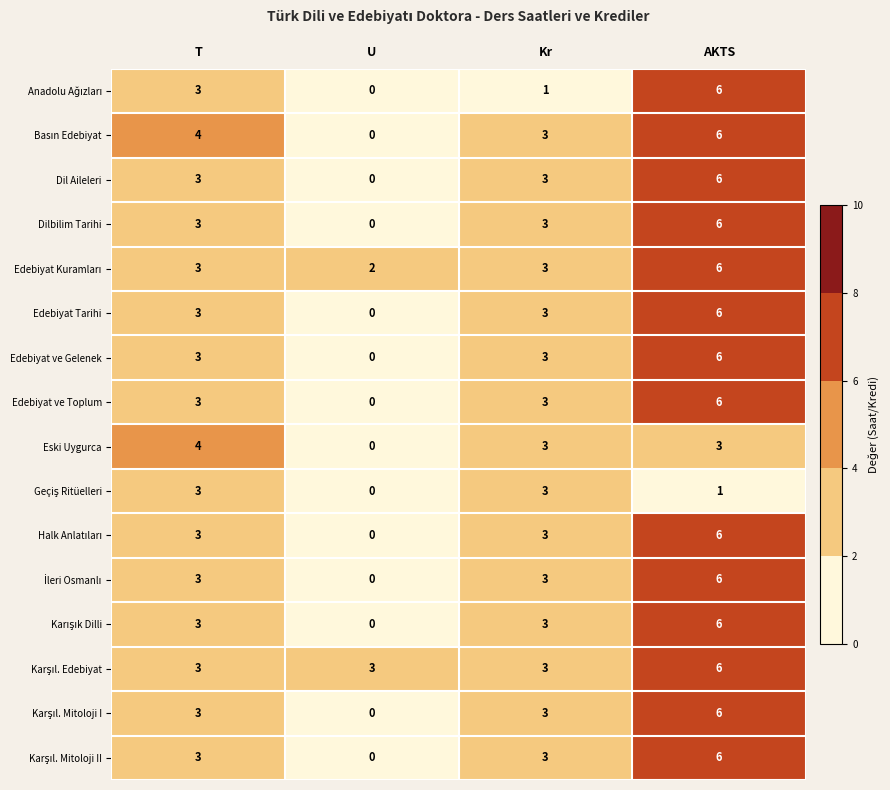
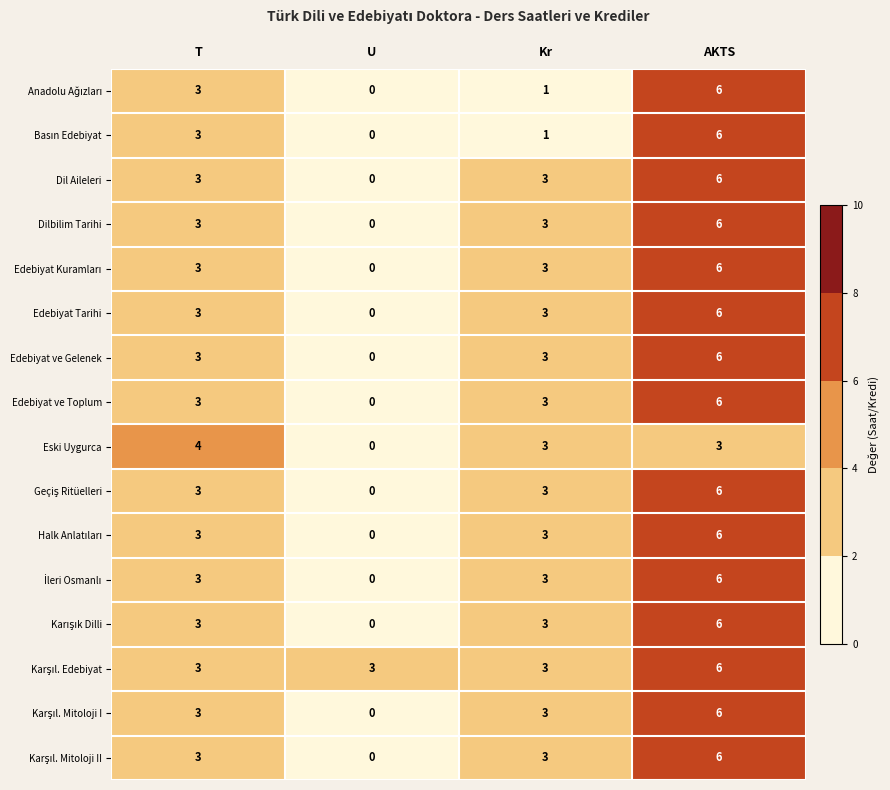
  {
    "Anadolu Ağızları": {
      "T": 3,
      "U": 0,
      "Kr": 1,
      "AKTS": 6
    },
    "Basın Edebiyat": {
-     "T": 4,
+     "T": 3,
      "U": 0,
-     "Kr": 3,
+     "Kr": 1,
      "AKTS": 6
    },
    "Dil Aileleri": {
      "T": 3,
      "U": 0,
      "Kr": 3,
      "AKTS": 6
    },
    "Dilbilim Tarihi": {
      "T": 3,
      "U": 0,
      "Kr": 3,
      "AKTS": 6
    },
    "Edebiyat Kuramları": {
      "T": 3,
-     "U": 2,
+     "U": 0,
      "Kr": 3,
      "AKTS": 6
    },
    "Edebiyat Tarihi": {
      "T": 3,
      "U": 0,
      "Kr": 3,
      "AKTS": 6
    },
    "Edebiyat ve Gelenek": {
      "T": 3,
      "U": 0,
      "Kr": 3,
      "AKTS": 6
    },
    "Edebiyat ve Toplum": {
      "T": 3,
      "U": 0,
      "Kr": 3,
      "AKTS": 6
    },
    "Eski Uygurca": {
      "T": 4,
      "U": 0,
      "Kr": 3,
      "AKTS": 3
    },
    "Geçiş Ritüelleri": {
      "T": 3,
      "U": 0,
      "Kr": 3,
-     "AKTS": 1
+     "AKTS": 6
    },
    "Halk Anlatıları": {
      "T": 3,
      "U": 0,
      "Kr": 3,
      "AKTS": 6
    },
    "İleri Osmanlı": {
      "T": 3,
      "U": 0,
      "Kr": 3,
      "AKTS": 6
    },
    "Karışık Dilli": {
      "T": 3,
      "U": 0,
      "Kr": 3,
      "AKTS": 6
    },
    "Karşıl. Edebiyat": {
      "T": 3,
      "U": 3,
      "Kr": 3,
      "AKTS": 6
    },
    "Karşıl. Mitoloji I": {
      "T": 3,
      "U": 0,
      "Kr": 3,
      "AKTS": 6
    },
    "Karşıl. Mitoloji II": {
      "T": 3,
      "U": 0,
      "Kr": 3,
      "AKTS": 6
    }
  }
